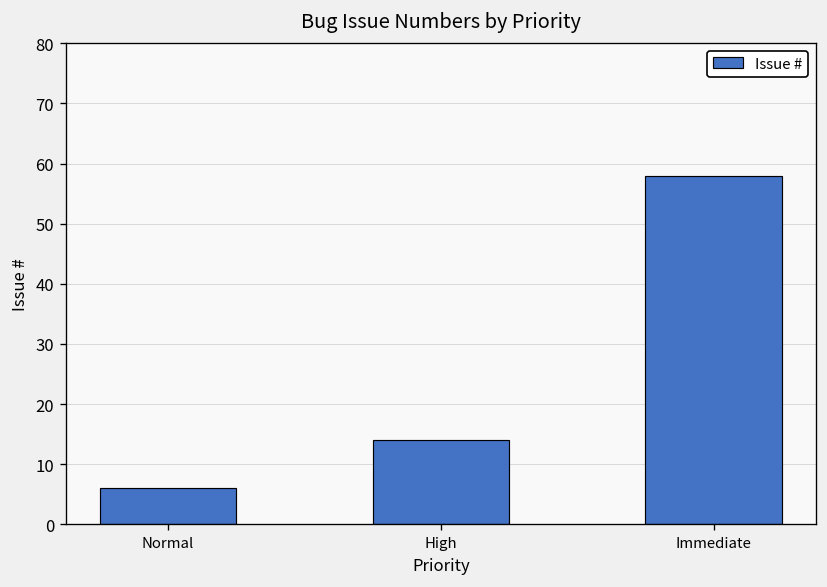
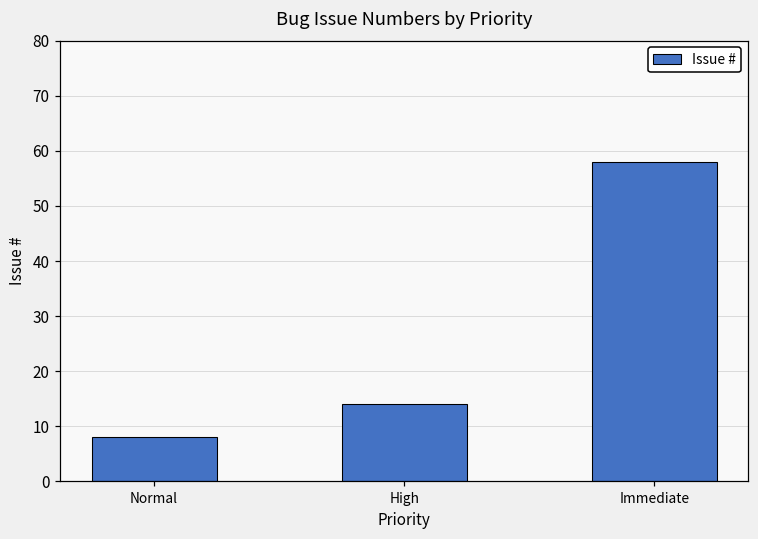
  {
-   "Normal": 6,
+   "Normal": 8,
    "High": 14,
    "Immediate": 58
  }
